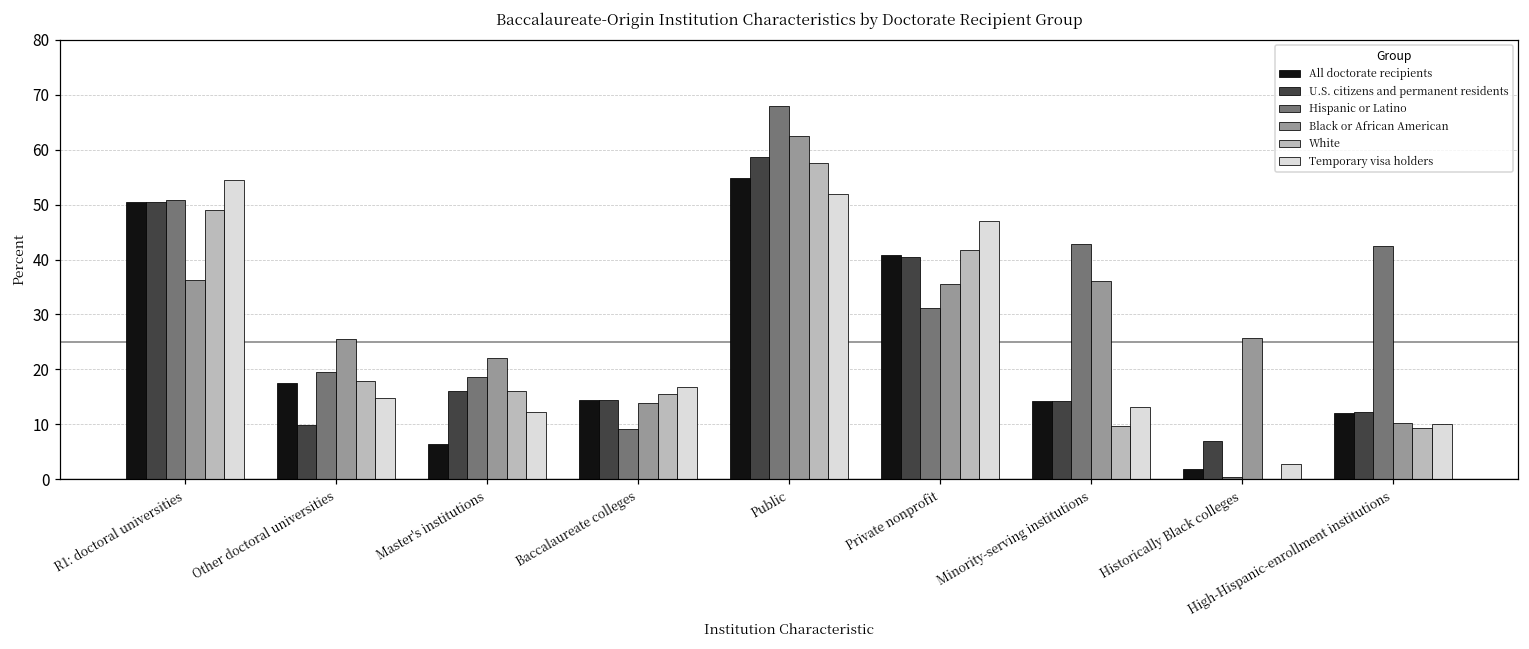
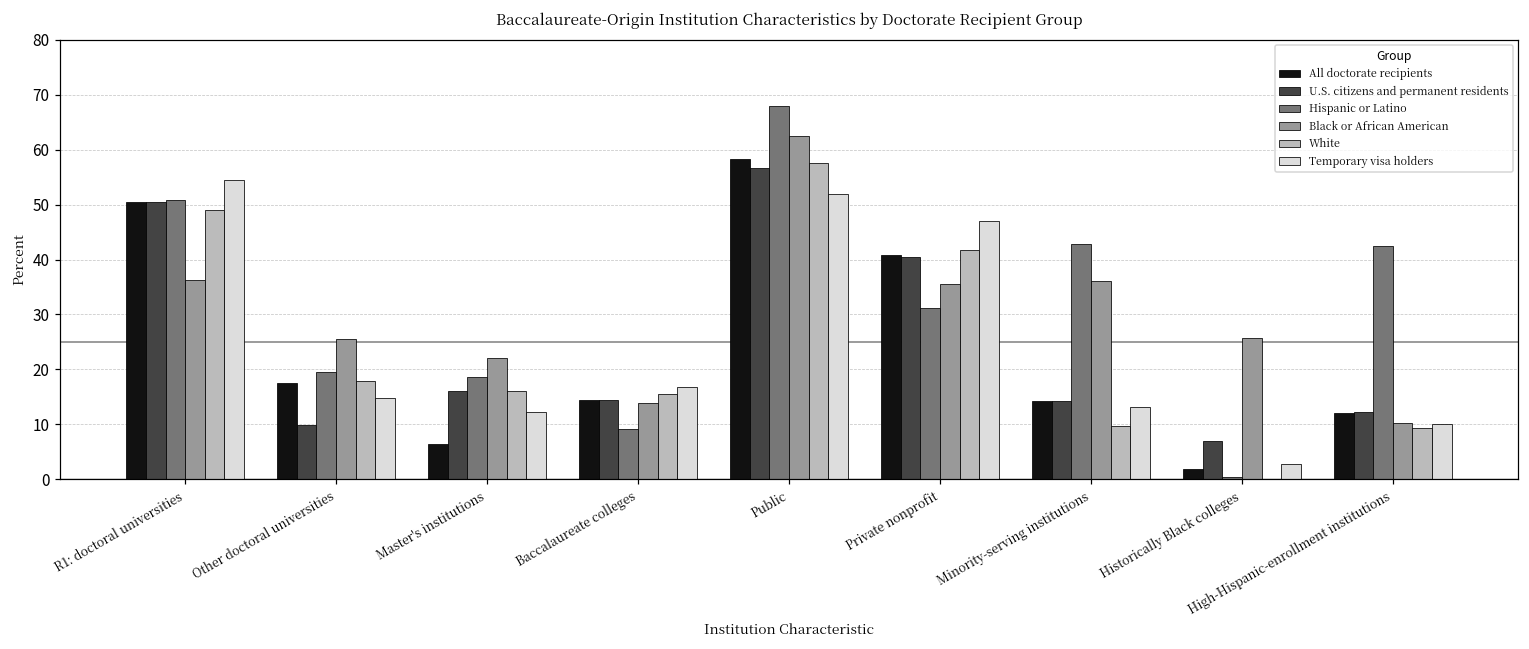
  {
    "All doctorate recipients": {
      "R1: doctoral universities": 51,
      "Other doctoral universities": 18,
      "Master's institutions": 6,
      "Baccalaureate colleges": 15,
-     "Public": 55,
+     "Public": 58,
      "Private nonprofit": 41,
      "Minority-serving institutions": 14,
      "Historically Black colleges": 2,
      "High-Hispanic-enrollment institutions": 12
    },
    "U.S. citizens and permanent residents": {
      "R1: doctoral universities": 50,
      "Other doctoral universities": 10,
      "Master's institutions": 16,
      "Baccalaureate colleges": 14,
-     "Public": 59,
+     "Public": 57,
      "Private nonprofit": 41,
      "Minority-serving institutions": 14,
      "Historically Black colleges": 7,
      "High-Hispanic-enrollment institutions": 12
    }
  }
